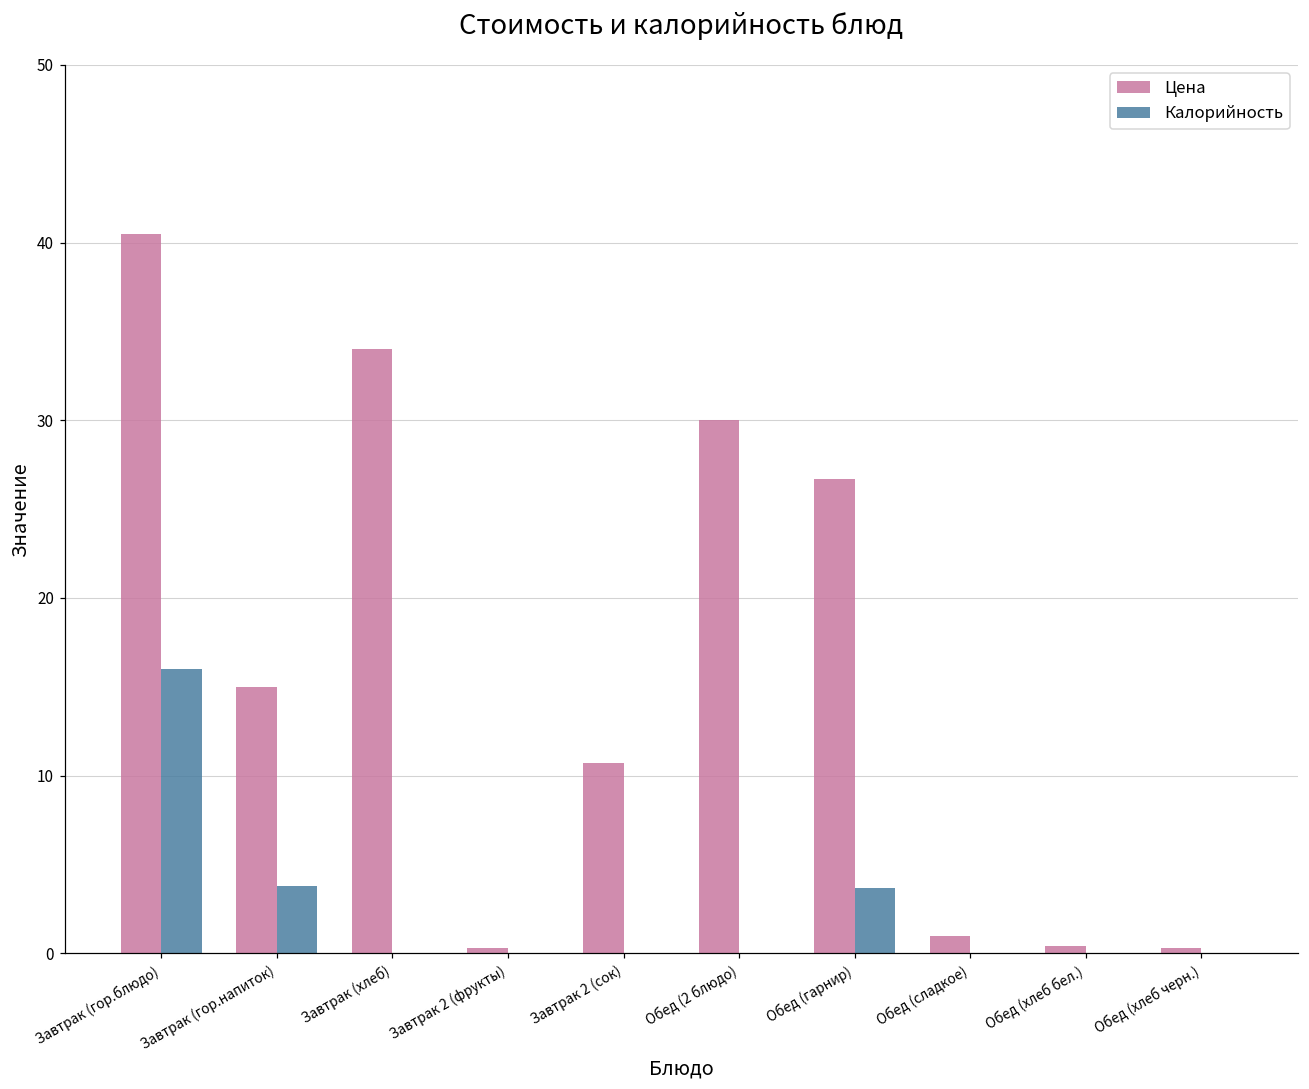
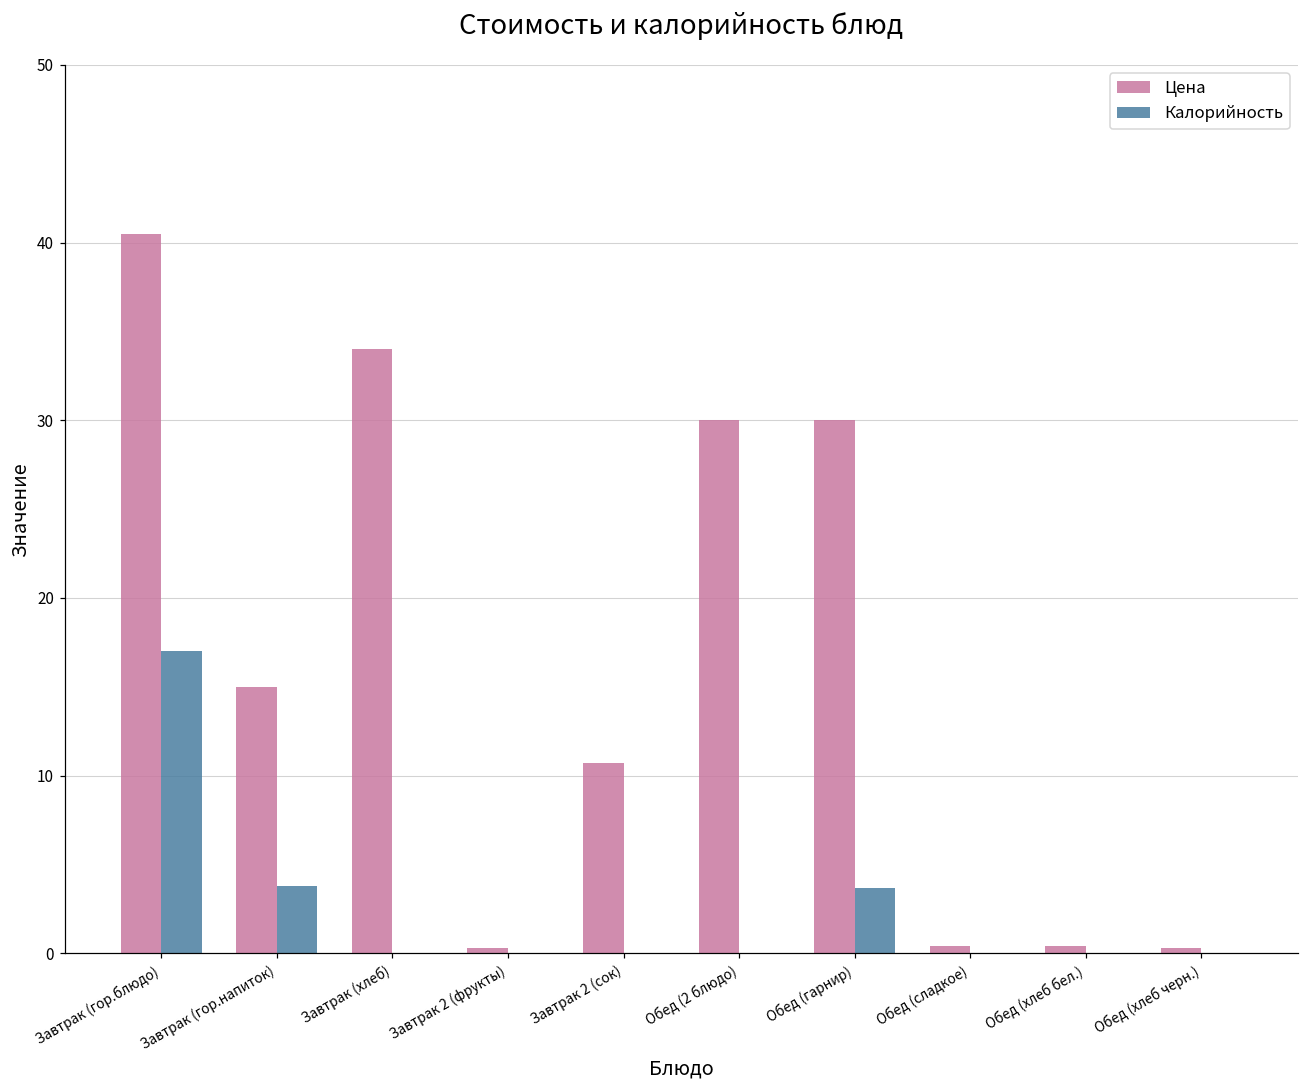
  {
    "Цена": {
      "Завтрак (гор.блюдо)": 40.5,
      "Завтрак (гор.напиток)": 15.0,
      "Завтрак (хлеб)": 34.0,
      "Завтрак 2 (фрукты)": 0.3,
      "Завтрак 2 (сок)": 10.7,
      "Обед (2 блюдо)": 30.0,
-     "Обед (гарнир)": 26.7,
-     "Обед (сладкое)": 1.0,
+     "Обед (гарнир)": 30.0,
+     "Обед (сладкое)": 0.4,
      "Обед (хлеб бел.)": 0.4,
      "Обед (хлеб черн.)": 0.3
    },
    "Калорийность": {
-     "Завтрак (гор.блюдо)": 16,
+     "Завтрак (гор.блюдо)": 17,
      "Завтрак (гор.напиток)": 3.8,
      "Завтрак (хлеб)": 0,
      "Завтрак 2 (фрукты)": 0,
      "Завтрак 2 (сок)": 0,
      "Обед (2 блюдо)": 0,
      "Обед (гарнир)": 3.7,
      "Обед (сладкое)": 0,
      "Обед (хлеб бел.)": 0,
      "Обед (хлеб черн.)": 0
    }
  }
